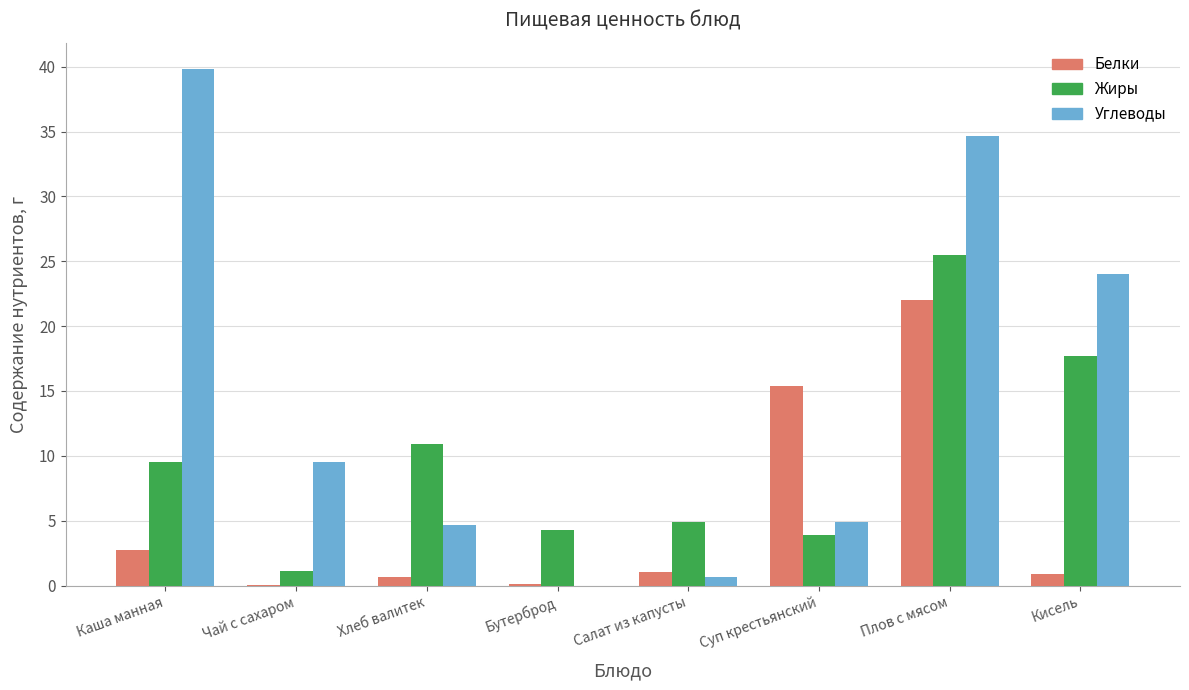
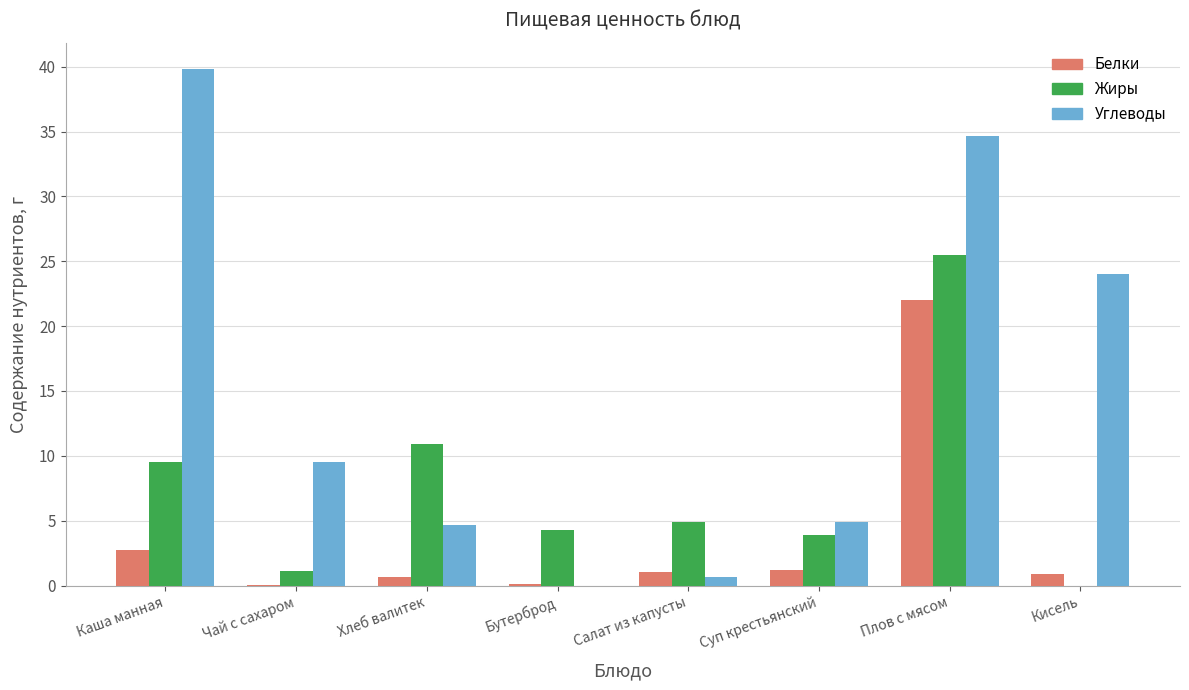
  {
    "Белки": {
      "Каша манная": 2.7,
      "Хлеб валитек": 0.7,
      "Салат из капусты": 1.1,
-     "Суп крестьянский": 15.4,
+     "Суп крестьянский": 1.2,
      "Плов с мясом": 22.0,
      "Кисель": 0.9
    },
    "Жиры": {
      "Каша манная": 9.6,
      "Чай с сахаром": 1.1,
      "Хлеб валитек": 10.9,
      "Бутерброд": 4.3,
      "Салат из капусты": 4.9,
      "Суп крестьянский": 3.9,
      "Плов с мясом": 25.5,
-     "Кисель": 17.7
+     "Кисель": 0.0
    },
    "Углеводы": {
      "Каша манная": 39.9,
      "Чай с сахаром": 9.5,
      "Хлеб валитек": 4.7,
      "Бутерброд": 0.0,
      "Салат из капусты": 0.7,
      "Суп крестьянский": 4.9,
      "Плов с мясом": 34.7,
      "Кисель": 24.0
    }
  }
